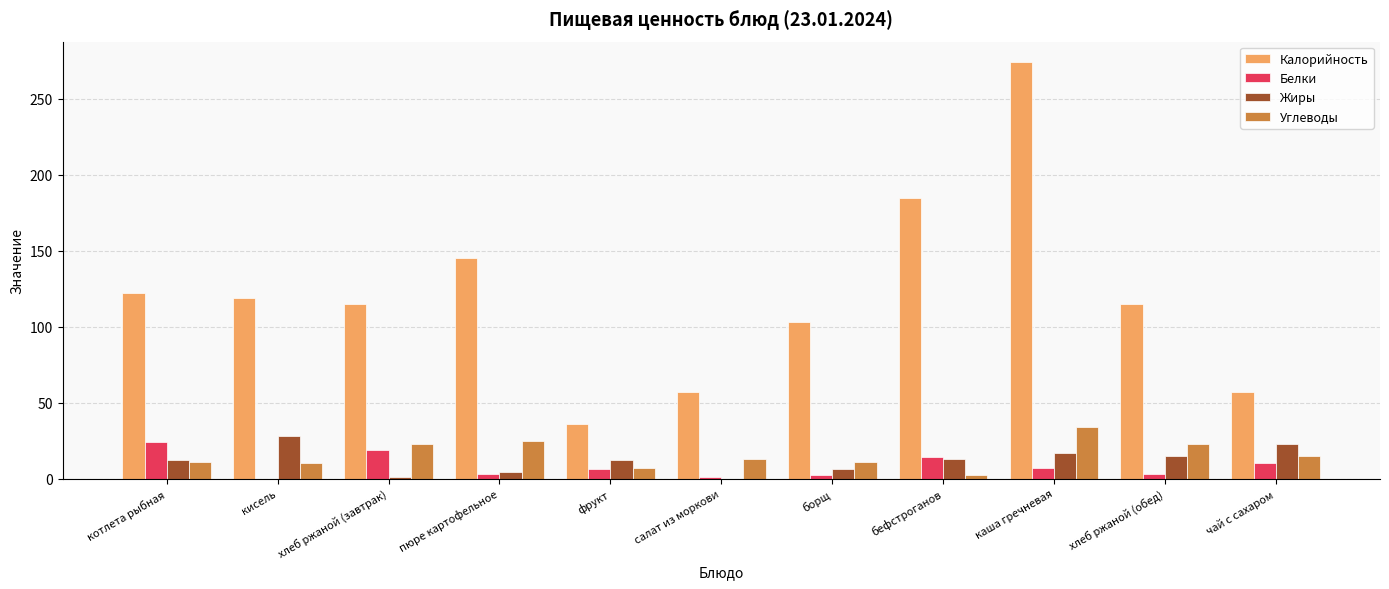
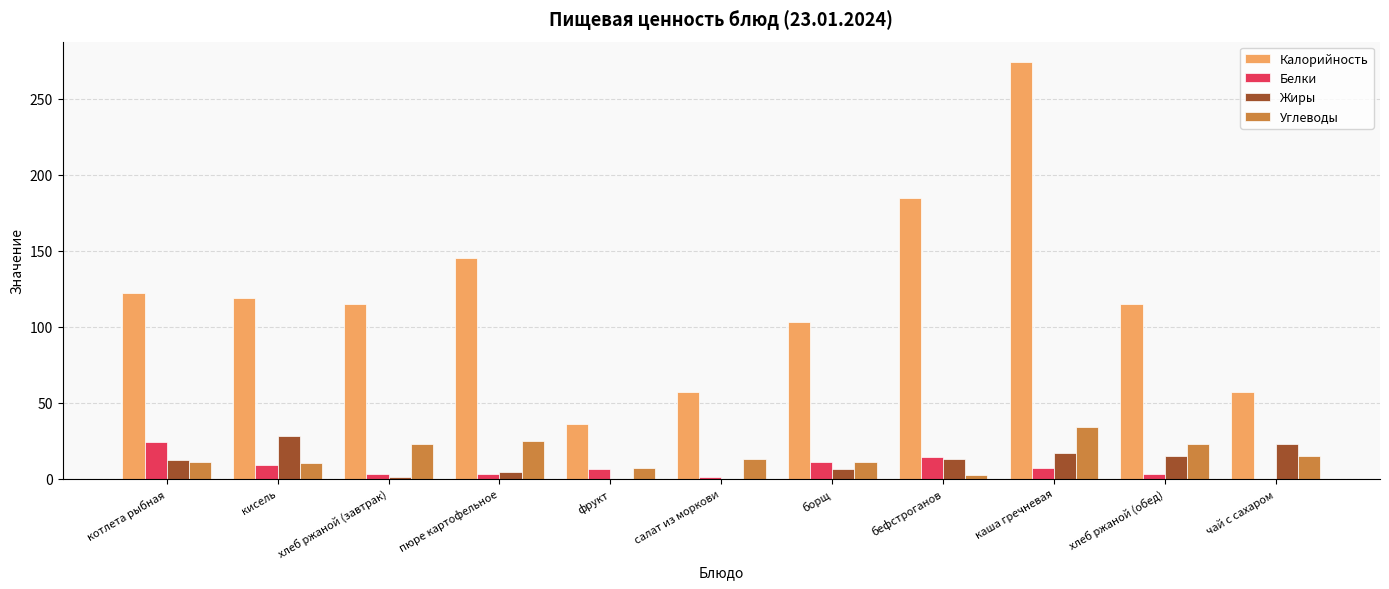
  {
    "Белки": {
      "котлета рыбная": 24,
-     "кисель": 0,
-     "хлеб ржаной (завтрак)": 19,
+     "кисель": 9,
+     "хлеб ржаной (завтрак)": 3,
      "пюре картофельное": 3,
      "фрукт": 6,
-     "борщ": 2,
+     "борщ": 11,
      "бефстроганов": 14,
      "каша гречневая": 7,
      "хлеб ржаной (обед)": 3,
-     "чай с сахаром": 10
+     "чай с сахаром": 0
    },
    "Жиры": {
      "котлета рыбная": 12,
      "кисель": 28,
      "пюре картофельное": 4,
-     "фрукт": 12,
+     "фрукт": 0,
      "салат из моркови": 0,
      "борщ": 6,
      "бефстроганов": 13,
      "каша гречневая": 17,
      "хлеб ржаной (обед)": 15,
      "чай с сахаром": 23
    }
  }
